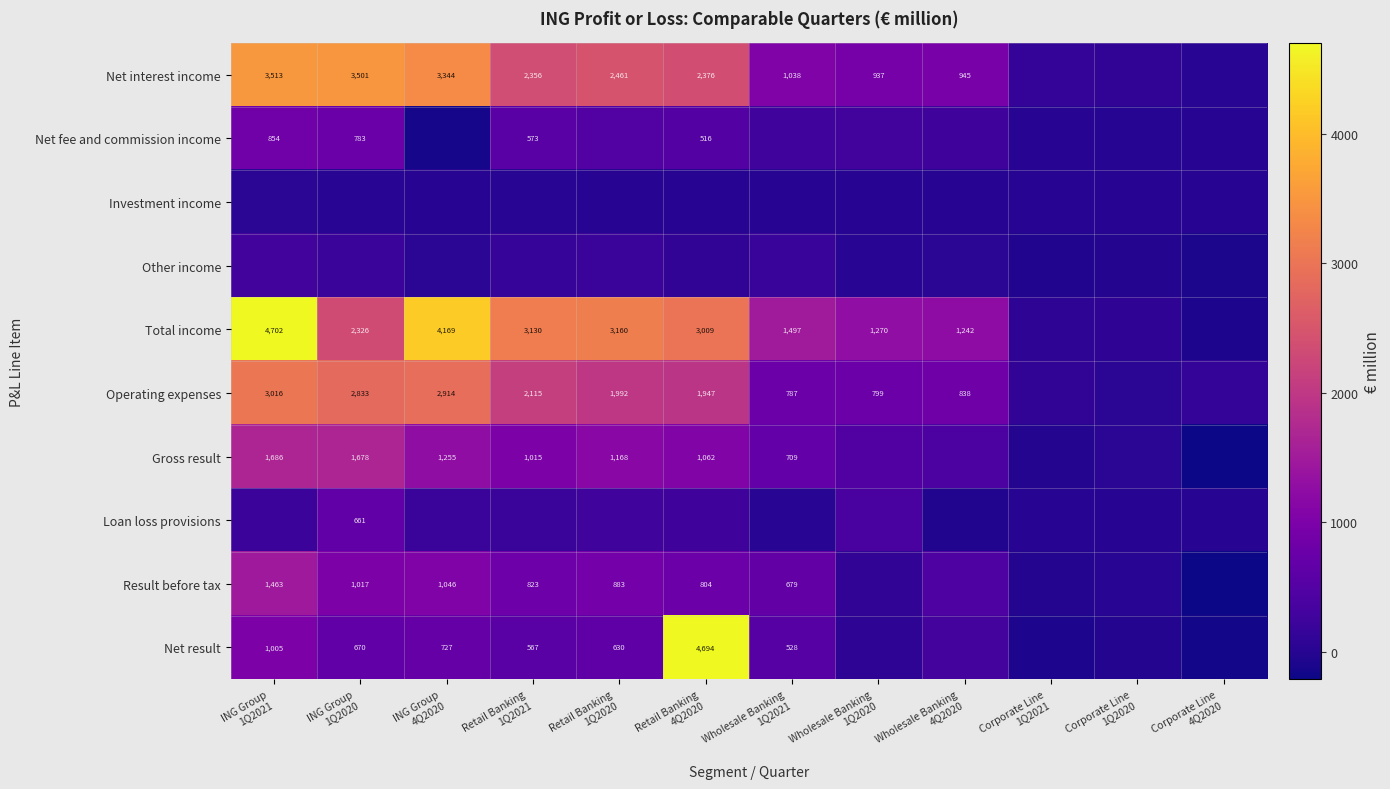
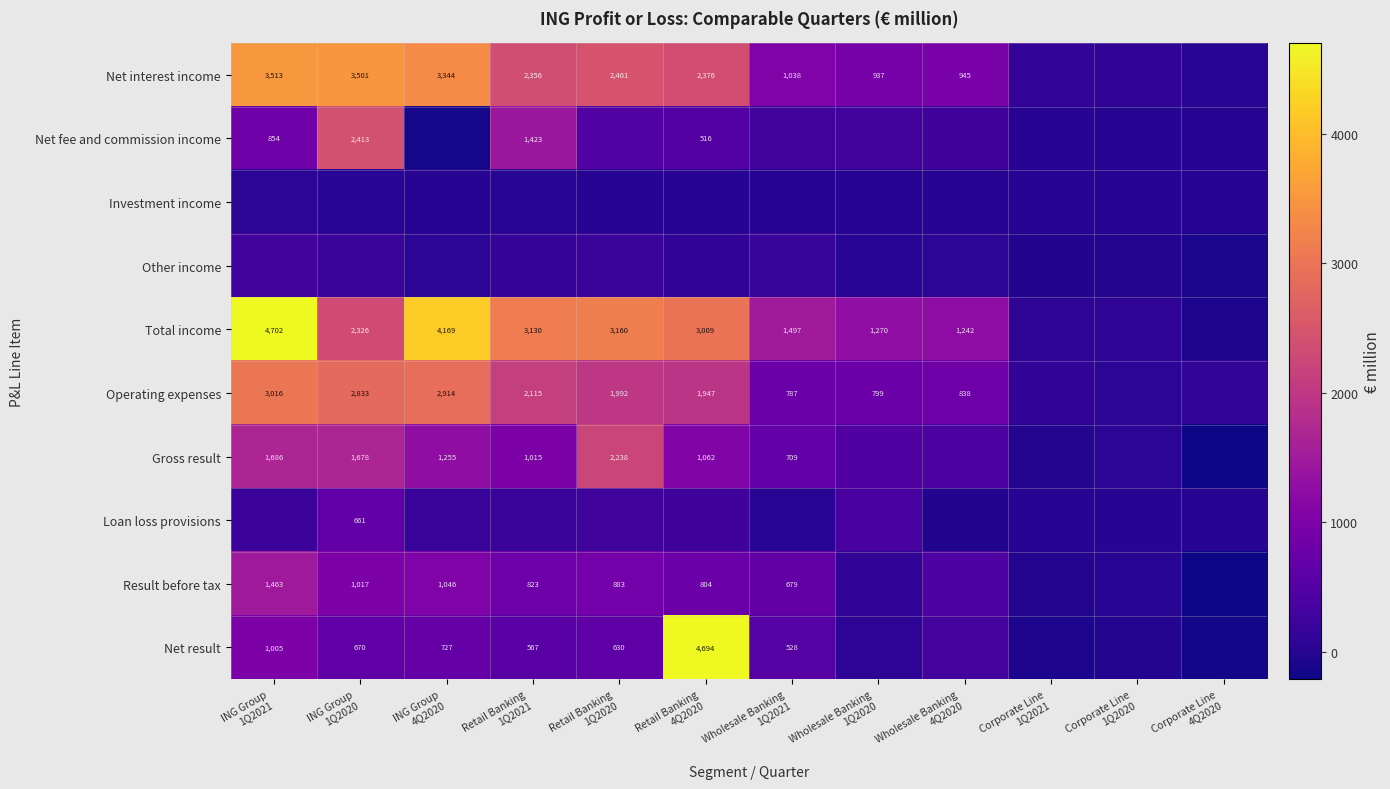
  {
    "Net interest income": {
      "ING Group 1Q2021": "3,513",
      "ING Group 1Q2020": "3,501",
      "ING Group 4Q2020": "3,344",
      "Retail Banking 1Q2021": "2,356",
      "Retail Banking 1Q2020": "2,461",
      "Retail Banking 4Q2020": "2,376",
      "Wholesale Banking 1Q2021": "1,038",
      "Wholesale Banking 1Q2020": "937",
      "Wholesale Banking 4Q2020": "945"
    },
    "Net fee and commission income": {
      "ING Group 1Q2021": "854",
-     "ING Group 1Q2020": "783",
-     "Retail Banking 1Q2021": "573",
+     "ING Group 1Q2020": "2,413",
+     "Retail Banking 1Q2021": "1,423",
      "Retail Banking 4Q2020": "516"
    },
    "Total income": {
      "ING Group 1Q2021": "4,702",
      "ING Group 1Q2020": "2,326",
      "ING Group 4Q2020": "4,169",
      "Retail Banking 1Q2021": "3,130",
      "Retail Banking 1Q2020": "3,160",
      "Retail Banking 4Q2020": "3,009",
      "Wholesale Banking 1Q2021": "1,497",
      "Wholesale Banking 1Q2020": "1,270",
      "Wholesale Banking 4Q2020": "1,242"
    },
    "Operating expenses": {
      "ING Group 1Q2021": "3,016",
      "ING Group 1Q2020": "2,833",
      "ING Group 4Q2020": "2,914",
      "Retail Banking 1Q2021": "2,115",
      "Retail Banking 1Q2020": "1,992",
      "Retail Banking 4Q2020": "1,947",
      "Wholesale Banking 1Q2021": "787",
      "Wholesale Banking 1Q2020": "799",
      "Wholesale Banking 4Q2020": "838"
    },
    "Gross result": {
      "ING Group 1Q2021": "1,686",
      "ING Group 1Q2020": "1,678",
      "ING Group 4Q2020": "1,255",
      "Retail Banking 1Q2021": "1,015",
-     "Retail Banking 1Q2020": "1,168",
+     "Retail Banking 1Q2020": "2,238",
      "Retail Banking 4Q2020": "1,062",
      "Wholesale Banking 1Q2021": "709"
    },
    "Loan loss provisions": {
      "ING Group 1Q2020": "661"
    },
    "Result before tax": {
      "ING Group 1Q2021": "1,463",
      "ING Group 1Q2020": "1,017",
      "ING Group 4Q2020": "1,046",
      "Retail Banking 1Q2021": "823",
      "Retail Banking 1Q2020": "883",
      "Retail Banking 4Q2020": "804",
      "Wholesale Banking 1Q2021": "679"
    },
    "Net result": {
      "ING Group 1Q2021": "1,005",
      "ING Group 1Q2020": "670",
      "ING Group 4Q2020": "727",
      "Retail Banking 1Q2021": "567",
      "Retail Banking 1Q2020": "630",
      "Retail Banking 4Q2020": "4,694",
      "Wholesale Banking 1Q2021": "528"
    }
  }
